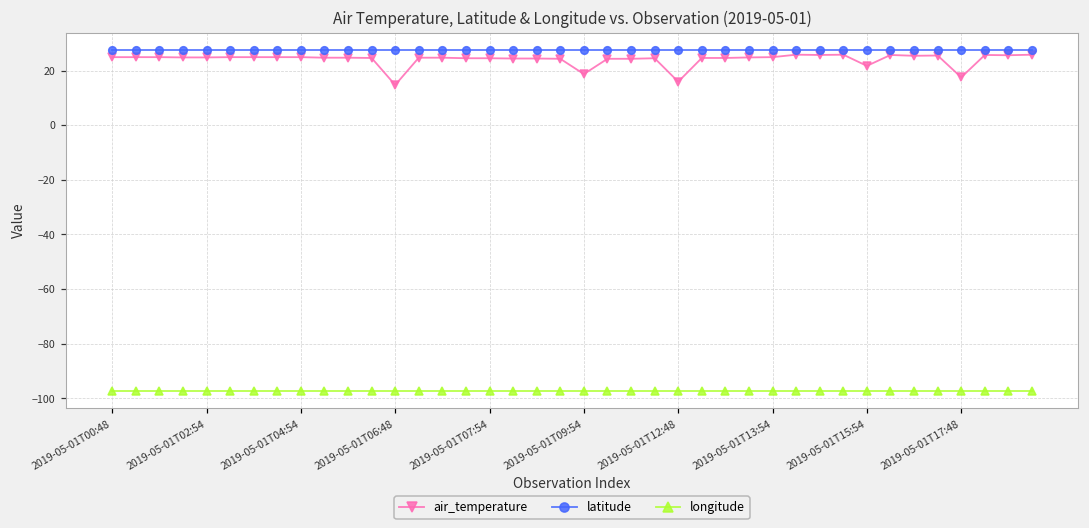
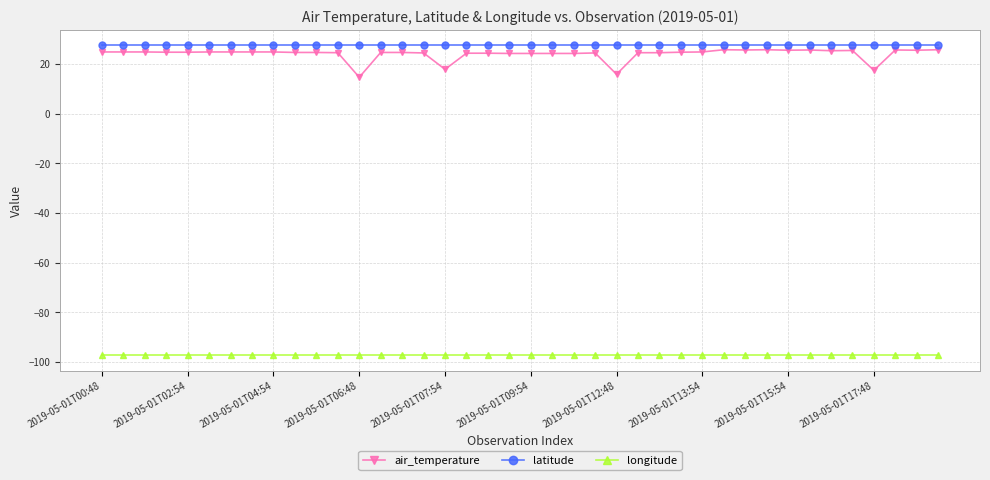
  {
    "air_temperature": {
      "2019-05-01T00:48": 25,
      "2019-05-01T02:54": 25,
      "2019-05-01T04:54": 25,
      "2019-05-01T06:48": 15,
-     "2019-05-01T07:54": 25,
-     "2019-05-01T09:54": 19,
+     "2019-05-01T07:54": 18,
+     "2019-05-01T09:54": 24,
      "2019-05-01T12:48": 16,
      "2019-05-01T13:54": 25,
-     "2019-05-01T15:54": 22,
+     "2019-05-01T15:54": 26,
      "2019-05-01T17:48": 18
    },
    "latitude": {
      "2019-05-01T00:48": 28,
      "2019-05-01T02:54": 28,
      "2019-05-01T04:54": 28,
      "2019-05-01T06:48": 28,
      "2019-05-01T07:54": 28,
      "2019-05-01T09:54": 28,
      "2019-05-01T12:48": 28,
      "2019-05-01T13:54": 28,
      "2019-05-01T15:54": 28,
      "2019-05-01T17:48": 28
    },
    "longitude": {
      "2019-05-01T00:48": -97,
      "2019-05-01T02:54": -97,
      "2019-05-01T04:54": -97,
      "2019-05-01T06:48": -97,
      "2019-05-01T07:54": -97,
      "2019-05-01T09:54": -97,
      "2019-05-01T12:48": -97,
      "2019-05-01T13:54": -97,
      "2019-05-01T15:54": -97,
      "2019-05-01T17:48": -97
    }
  }
